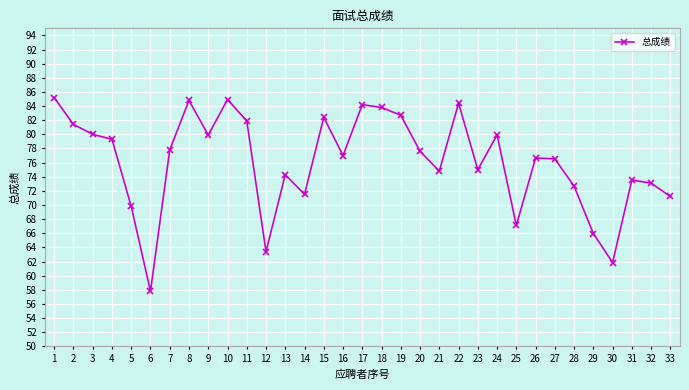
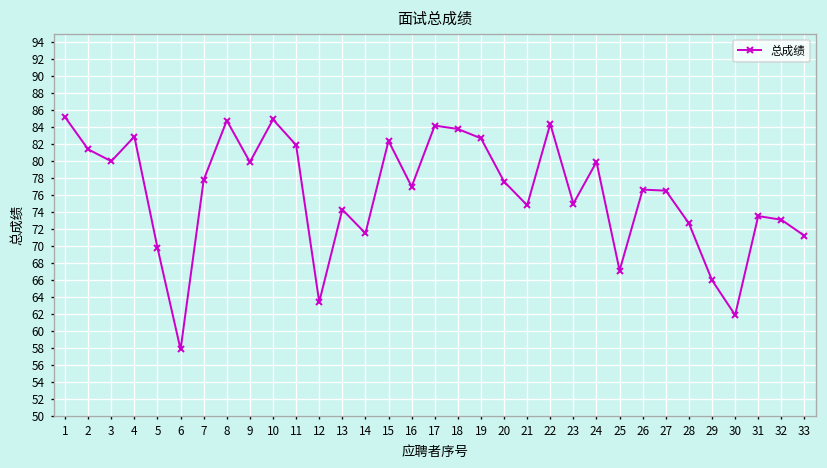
  {
    "1": 85,
    "2": 81,
    "3": 80,
-   "4": 79,
+   "4": 83,
    "5": 70,
    "6": 58,
    "7": 78,
    "8": 85,
    "9": 80,
    "10": 85,
    "11": 82,
    "12": 63,
    "13": 74,
    "14": 72,
    "15": 82,
    "16": 77,
    "17": 84,
    "18": 84,
    "19": 83,
    "20": 78,
    "21": 75,
    "22": 84,
    "23": 75,
    "24": 80,
    "25": 67,
    "26": 77,
    "27": 77,
    "28": 73,
    "29": 66,
    "30": 62,
    "31": 74,
    "32": 73,
    "33": 71
  }
